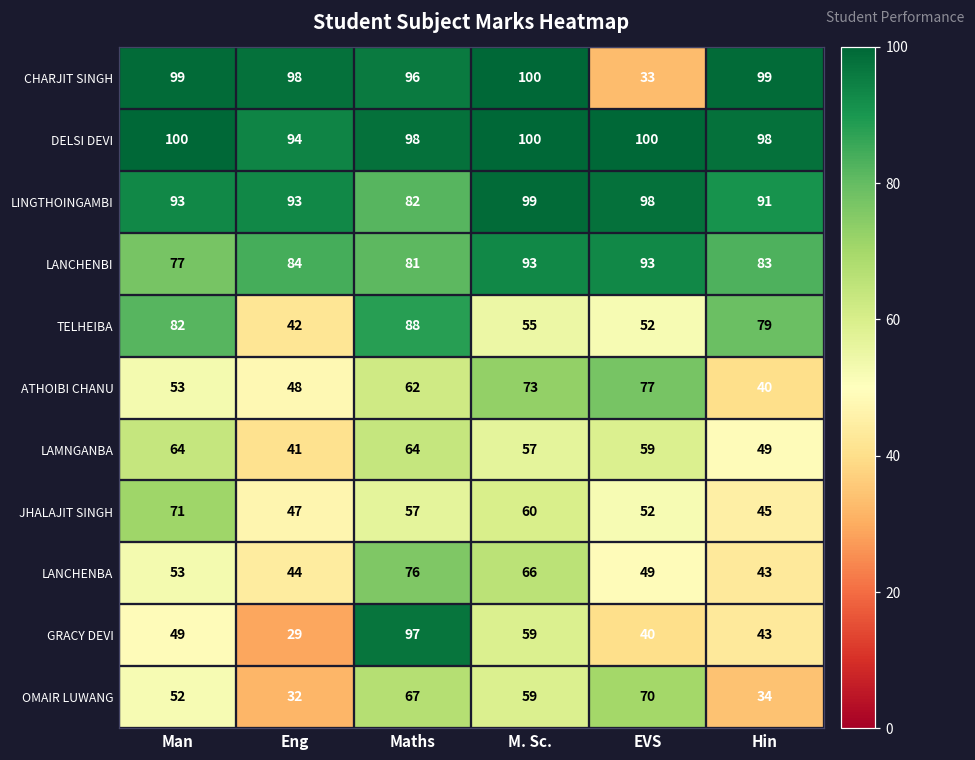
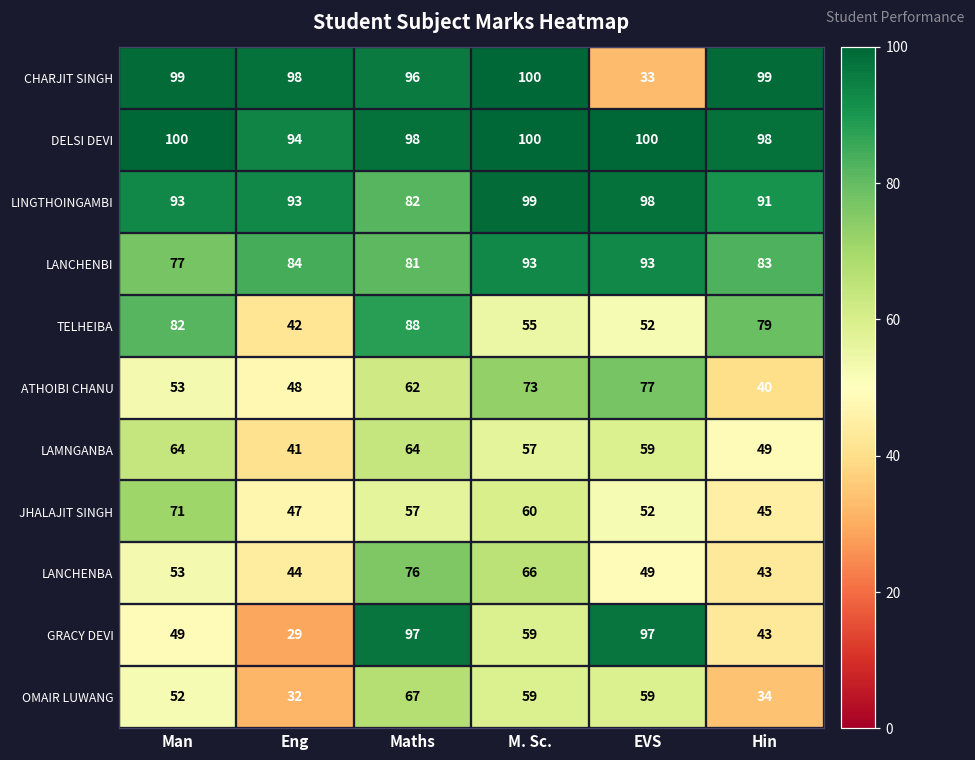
  {
    "CHARJIT SINGH": {
      "Man": 99,
      "Eng": 98,
      "Maths": 96,
      "M. Sc.": 100,
      "EVS": 33,
      "Hin": 99
    },
    "DELSI DEVI": {
      "Man": 100,
      "Eng": 94,
      "Maths": 98,
      "M. Sc.": 100,
      "EVS": 100,
      "Hin": 98
    },
    "LINGTHOINGAMBI": {
      "Man": 93,
      "Eng": 93,
      "Maths": 82,
      "M. Sc.": 99,
      "EVS": 98,
      "Hin": 91
    },
    "LANCHENBI": {
      "Man": 77,
      "Eng": 84,
      "Maths": 81,
      "M. Sc.": 93,
      "EVS": 93,
      "Hin": 83
    },
    "TELHEIBA": {
      "Man": 82,
      "Eng": 42,
      "Maths": 88,
      "M. Sc.": 55,
      "EVS": 52,
      "Hin": 79
    },
    "ATHOIBI CHANU": {
      "Man": 53,
      "Eng": 48,
      "Maths": 62,
      "M. Sc.": 73,
      "EVS": 77,
      "Hin": 40
    },
    "LAMNGANBA": {
      "Man": 64,
      "Eng": 41,
      "Maths": 64,
      "M. Sc.": 57,
      "EVS": 59,
      "Hin": 49
    },
    "JHALAJIT SINGH": {
      "Man": 71,
      "Eng": 47,
      "Maths": 57,
      "M. Sc.": 60,
      "EVS": 52,
      "Hin": 45
    },
    "LANCHENBA": {
      "Man": 53,
      "Eng": 44,
      "Maths": 76,
      "M. Sc.": 66,
      "EVS": 49,
      "Hin": 43
    },
    "GRACY DEVI": {
      "Man": 49,
      "Eng": 29,
      "Maths": 97,
      "M. Sc.": 59,
-     "EVS": 40,
+     "EVS": 97,
      "Hin": 43
    },
    "OMAIR LUWANG": {
      "Man": 52,
      "Eng": 32,
      "Maths": 67,
      "M. Sc.": 59,
-     "EVS": 70,
+     "EVS": 59,
      "Hin": 34
    }
  }
